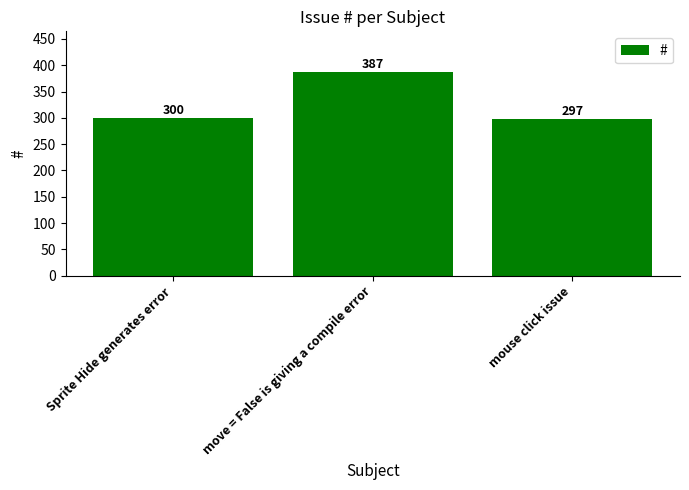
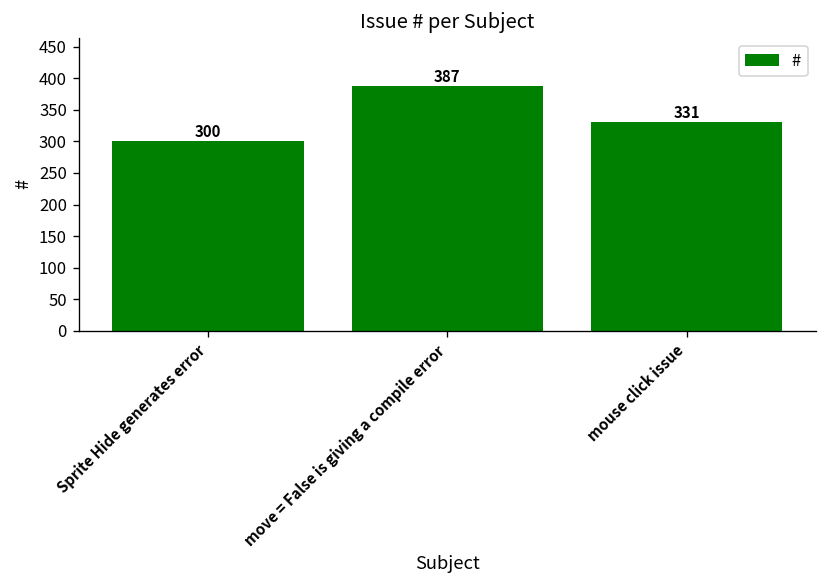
  {
    "Sprite Hide generates error": 300,
    "move = False is giving a compile error": 387,
-   "mouse click issue": 297
+   "mouse click issue": 331
  }
